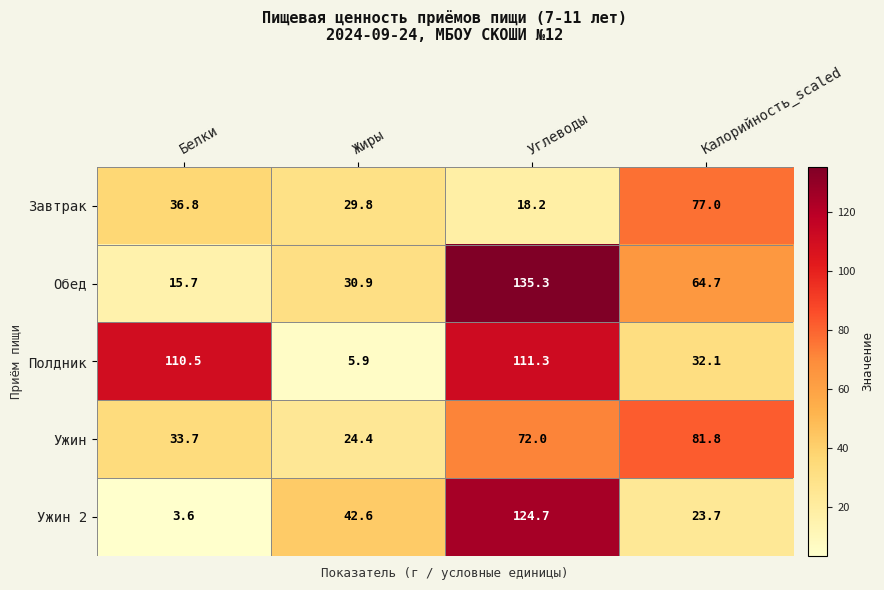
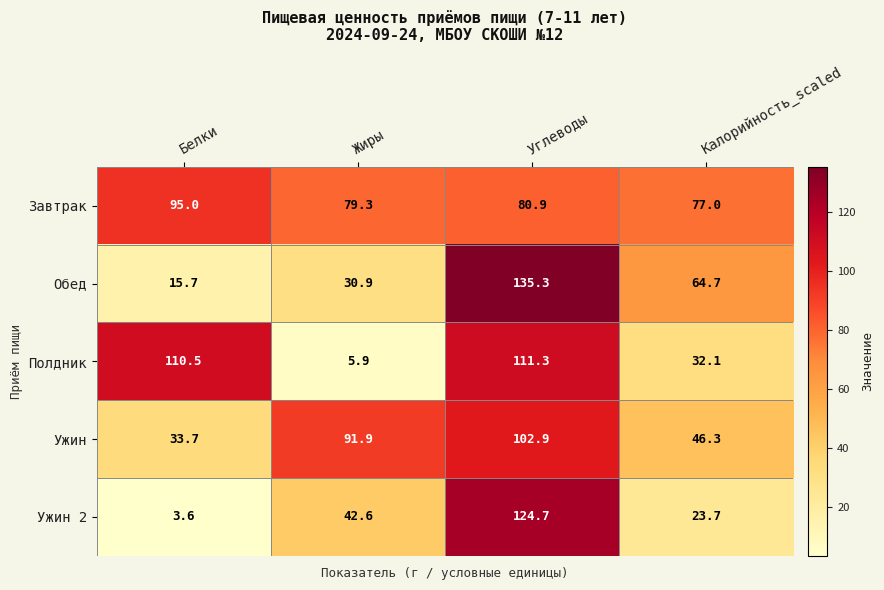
  {
    "Завтрак": {
-     "Белки": 36.8,
-     "Жиры": 29.8,
-     "Углеводы": 18.2,
+     "Белки": 95.0,
+     "Жиры": 79.3,
+     "Углеводы": 80.9,
      "Калорийность_scaled": 77.0
    },
    "Обед": {
      "Белки": 15.7,
      "Жиры": 30.9,
      "Углеводы": 135.3,
      "Калорийность_scaled": 64.7
    },
    "Полдник": {
      "Белки": 110.5,
      "Жиры": 5.9,
      "Углеводы": 111.3,
      "Калорийность_scaled": 32.1
    },
    "Ужин": {
      "Белки": 33.7,
-     "Жиры": 24.4,
-     "Углеводы": 72.0,
-     "Калорийность_scaled": 81.8
+     "Жиры": 91.9,
+     "Углеводы": 102.9,
+     "Калорийность_scaled": 46.3
    },
    "Ужин 2": {
      "Белки": 3.6,
      "Жиры": 42.6,
      "Углеводы": 124.7,
      "Калорийность_scaled": 23.7
    }
  }
